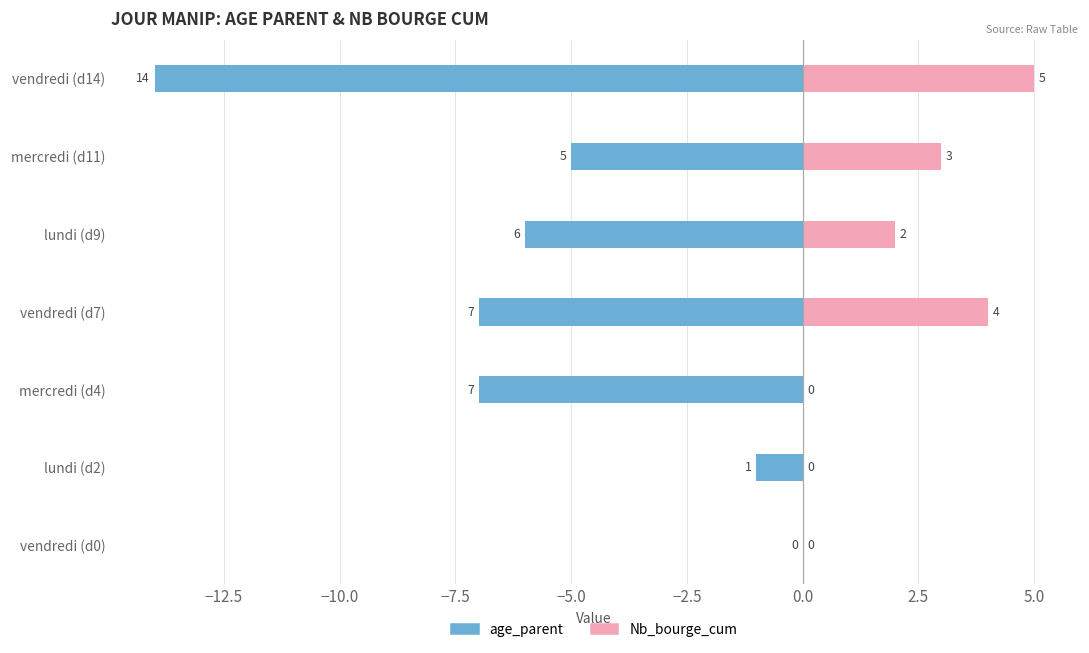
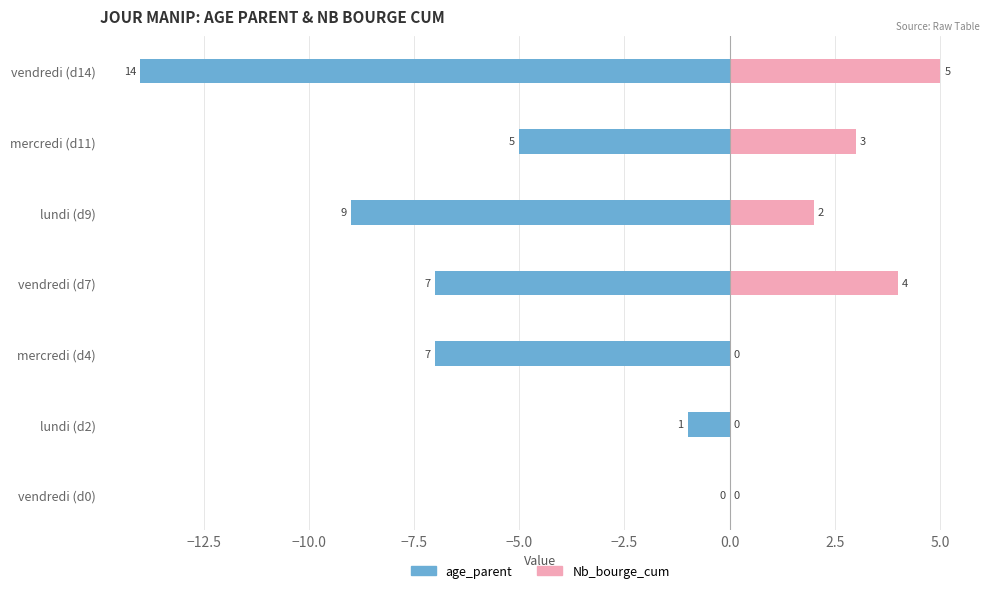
  {
    "age_parent": {
-     "lundi (d9)": 6,
+     "lundi (d9)": 9,
      "vendredi (d0)": 0
    },
    "Nb_bourge_cum": {
      "vendredi (d14)": 5,
      "mercredi (d11)": 3,
      "lundi (d9)": 2,
      "vendredi (d7)": 4,
      "mercredi (d4)": 0,
      "lundi (d2)": 0,
      "vendredi (d0)": 0
    }
  }
